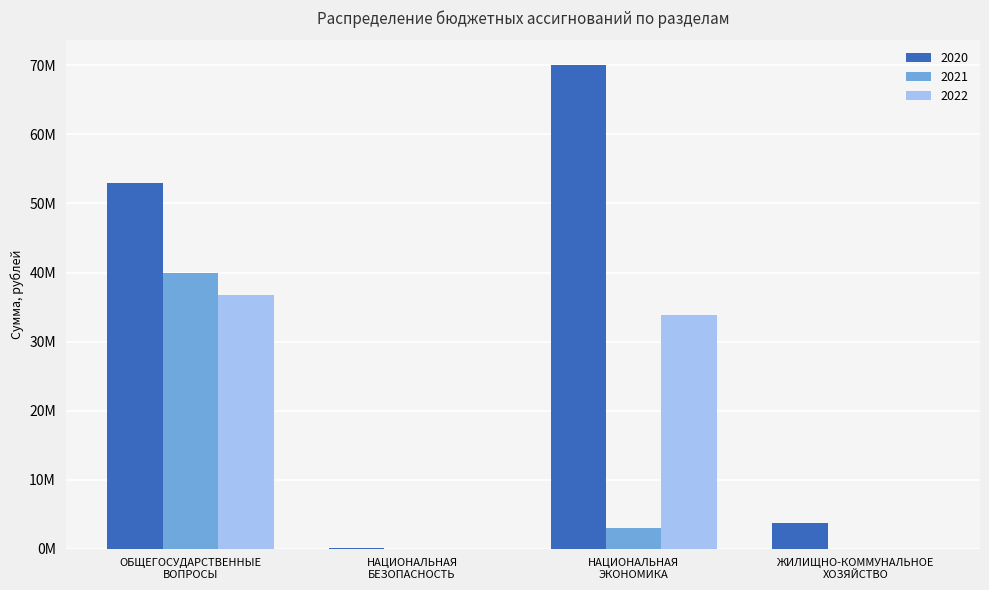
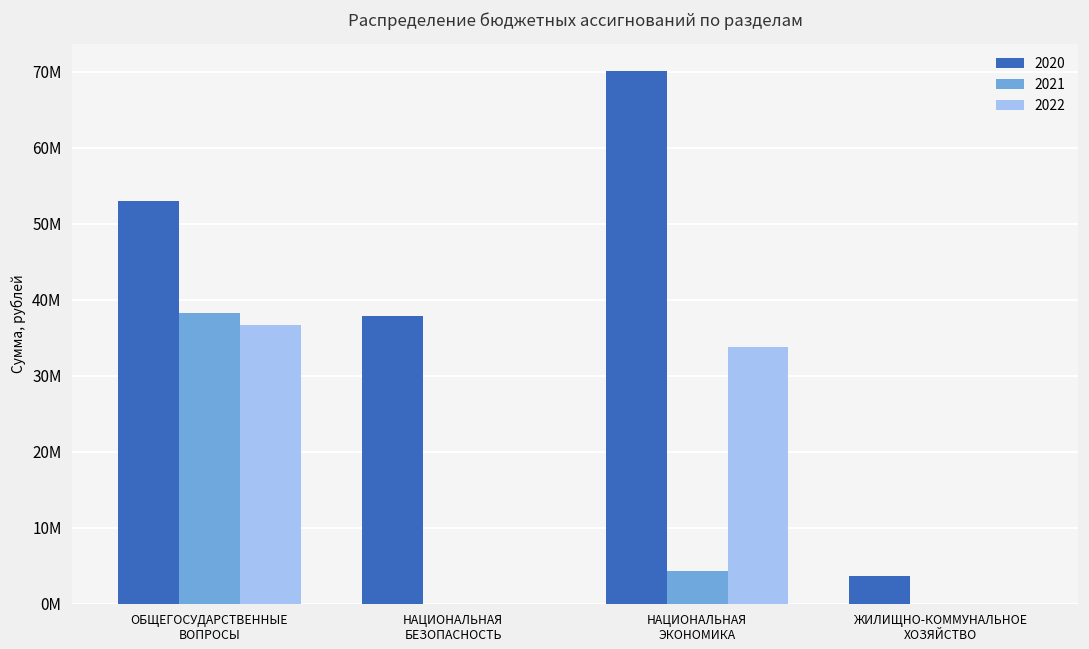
  {
    "2020": {
      "ОБЩЕГОСУДАРСТВЕННЫЕ ВОПРОСЫ": 53000000,
-     "НАЦИОНАЛЬНАЯ БЕЗОПАСНОСТЬ": 0,
+     "НАЦИОНАЛЬНАЯ БЕЗОПАСНОСТЬ": 38000000,
      "НАЦИОНАЛЬНАЯ ЭКОНОМИКА": 70000000,
      "ЖИЛИЩНО-КОММУНАЛЬНОЕ ХОЗЯЙСТВО": 4000000
    },
    "2021": {
-     "ОБЩЕГОСУДАРСТВЕННЫЕ ВОПРОСЫ": 40000000,
+     "ОБЩЕГОСУДАРСТВЕННЫЕ ВОПРОСЫ": 38000000,
      "НАЦИОНАЛЬНАЯ БЕЗОПАСНОСТЬ": 0,
-     "НАЦИОНАЛЬНАЯ ЭКОНОМИКА": 3000000,
+     "НАЦИОНАЛЬНАЯ ЭКОНОМИКА": 4000000,
      "ЖИЛИЩНО-КОММУНАЛЬНОЕ ХОЗЯЙСТВО": 0
    },
    "2022": {
      "ОБЩЕГОСУДАРСТВЕННЫЕ ВОПРОСЫ": 37000000,
      "НАЦИОНАЛЬНАЯ БЕЗОПАСНОСТЬ": 0,
      "НАЦИОНАЛЬНАЯ ЭКОНОМИКА": 34000000,
      "ЖИЛИЩНО-КОММУНАЛЬНОЕ ХОЗЯЙСТВО": 0
    }
  }
